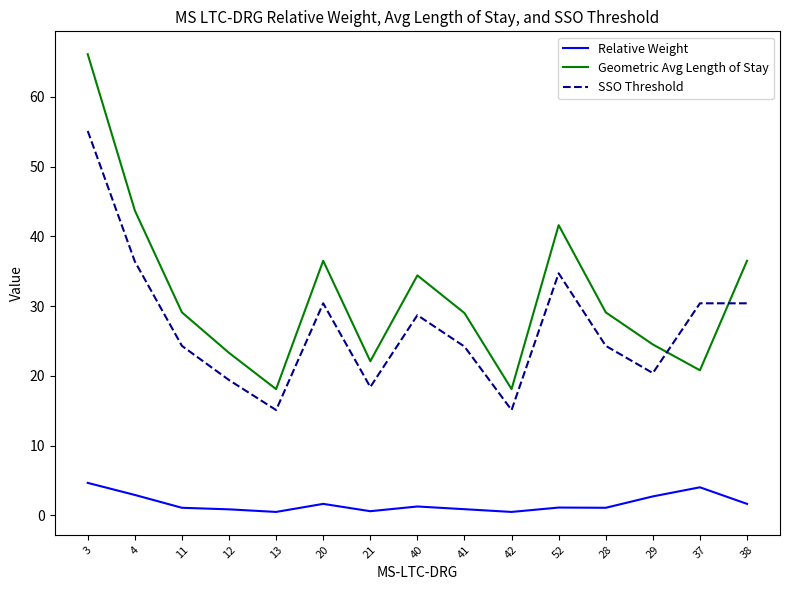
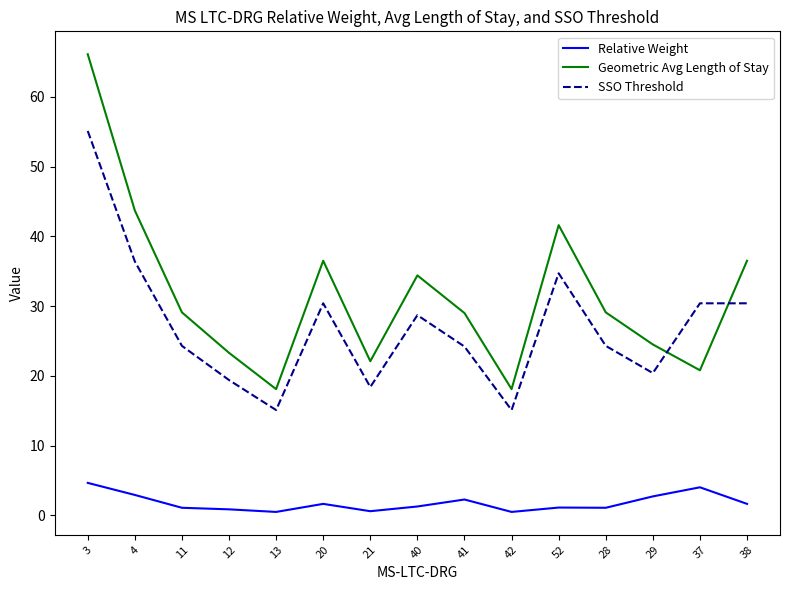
  {
    "Relative Weight": {
      "3": 5,
      "4": 3,
      "11": 1,
      "12": 1,
      "13": 0,
      "20": 2,
      "21": 1,
      "40": 1,
-     "41": 1,
+     "41": 2,
      "42": 0,
      "52": 1,
      "28": 1,
      "29": 3,
      "37": 4,
      "38": 2
    },
    "Geometric Avg Length of Stay": {
      "3": 66,
      "4": 44,
      "11": 29,
      "12": 23,
      "13": 18,
      "20": 37,
      "21": 22,
      "40": 34,
      "41": 29,
      "42": 18,
      "52": 42,
      "28": 29,
      "29": 25,
      "37": 21,
      "38": 37
    },
    "SSO Threshold": {
      "3": 55,
      "4": 36,
      "11": 24,
      "12": 19,
      "13": 15,
      "20": 30,
      "21": 18,
      "40": 29,
      "41": 24,
      "42": 15,
      "52": 35,
      "28": 24,
      "29": 20,
      "37": 30,
      "38": 30
    }
  }
